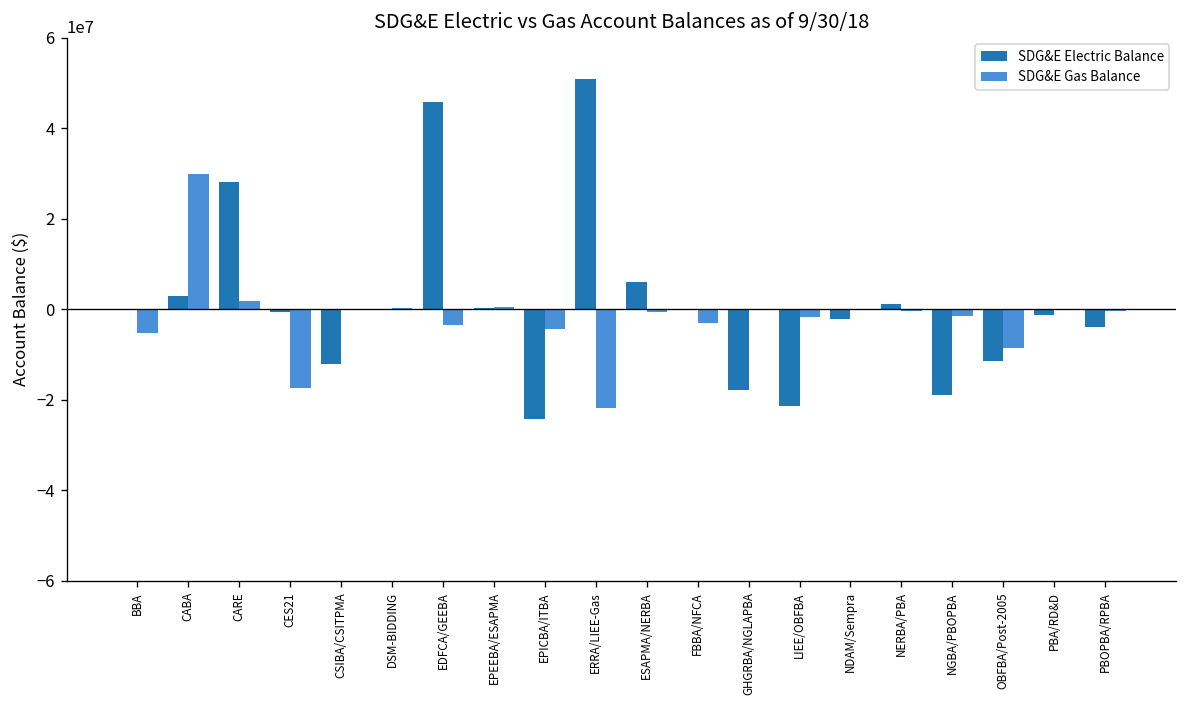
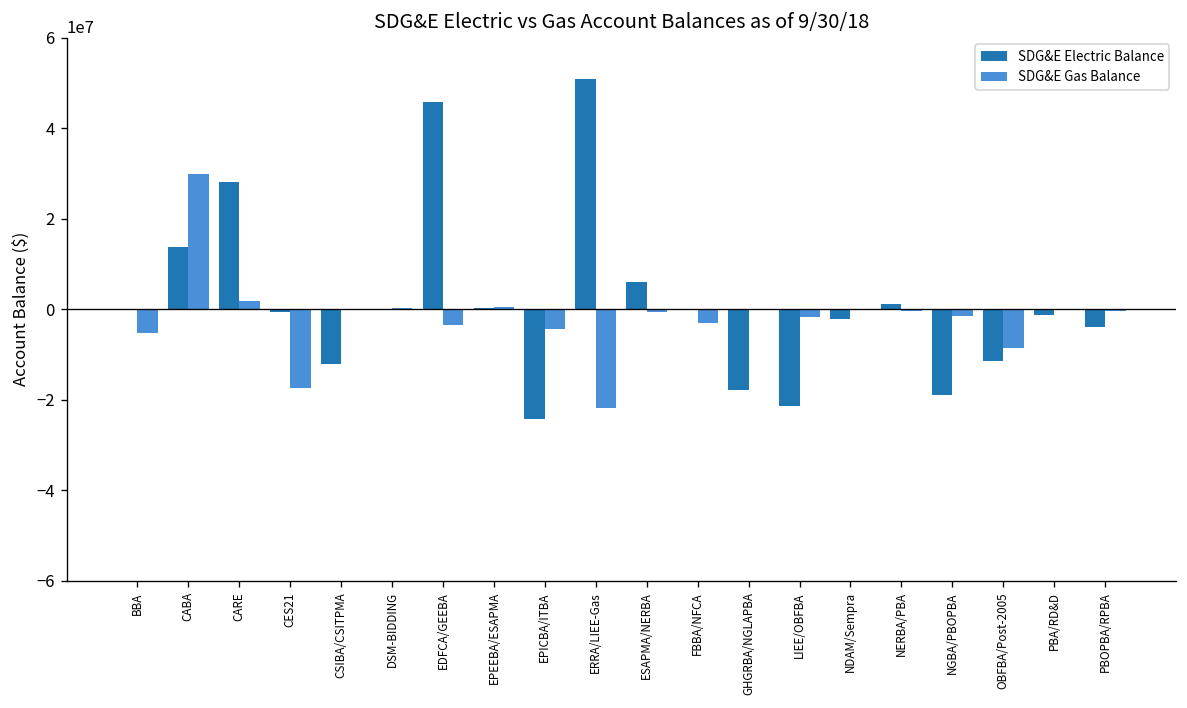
  {
    "SDG&E Electric Balance": {
-     "CABA": 3000000,
+     "CABA": 14000000,
      "CARE": 28000000,
      "CSIBA/CSITPMA": -12000000,
      "DSM-BIDDING": 0,
      "EDFCA/GEEBA": 46000000,
      "EPICBA/ITBA": -24000000,
      "ERRA/LIEE-Gas": 51000000,
      "ESAPMA/NERBA": 6000000,
      "GHGRBA/NGLAPBA": -18000000,
      "LIEE/OBFBA": -21000000,
      "NDAM/Sempra": -2000000,
      "NERBA/PBA": 1000000,
      "NGBA/PBOPBA": -19000000,
      "OBFBA/Post-2005": -11000000,
      "PBA/RD&D": -1000000,
      "PBOPBA/RPBA": -4000000
    },
    "SDG&E Gas Balance": {
      "BBA": -5000000,
      "CABA": 30000000,
      "CARE": 2000000,
      "CES21": -17000000,
      "CSIBA/CSITPMA": 0,
      "EDFCA/GEEBA": -3000000,
      "EPICBA/ITBA": -4000000,
      "ERRA/LIEE-Gas": -22000000,
      "FBBA/NFCA": -3000000,
      "GHGRBA/NGLAPBA": 0,
      "LIEE/OBFBA": -2000000,
      "NDAM/Sempra": 0,
      "NGBA/PBOPBA": -2000000,
      "OBFBA/Post-2005": -9000000
    }
  }
